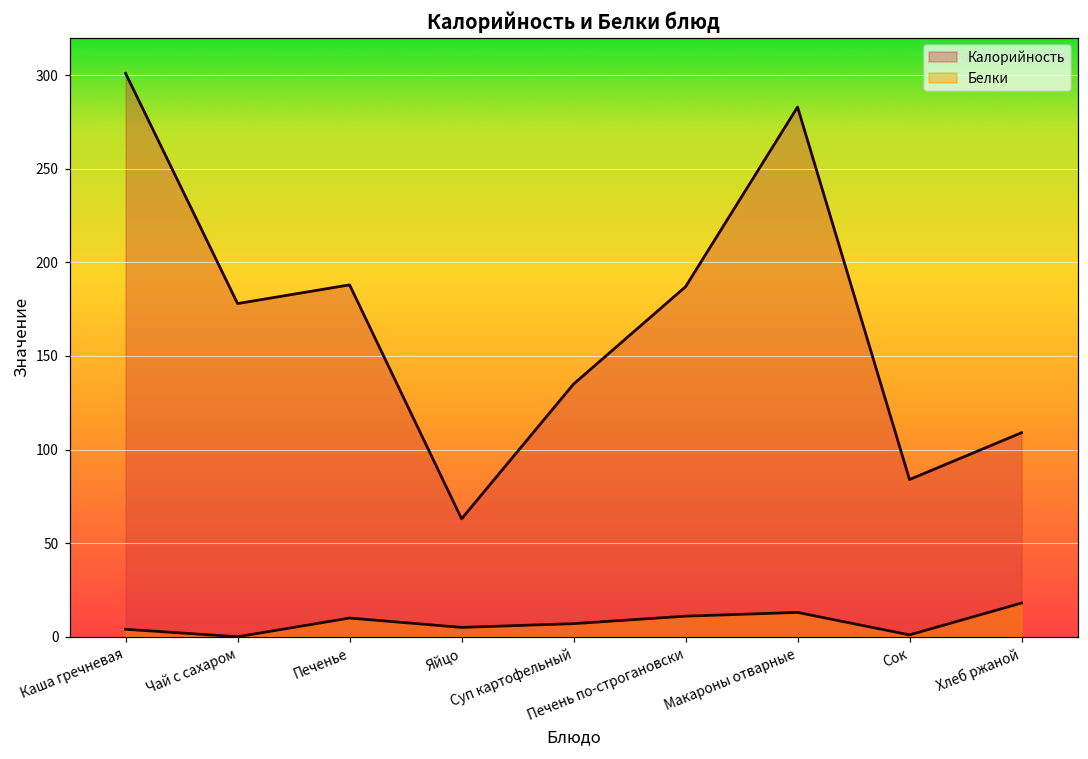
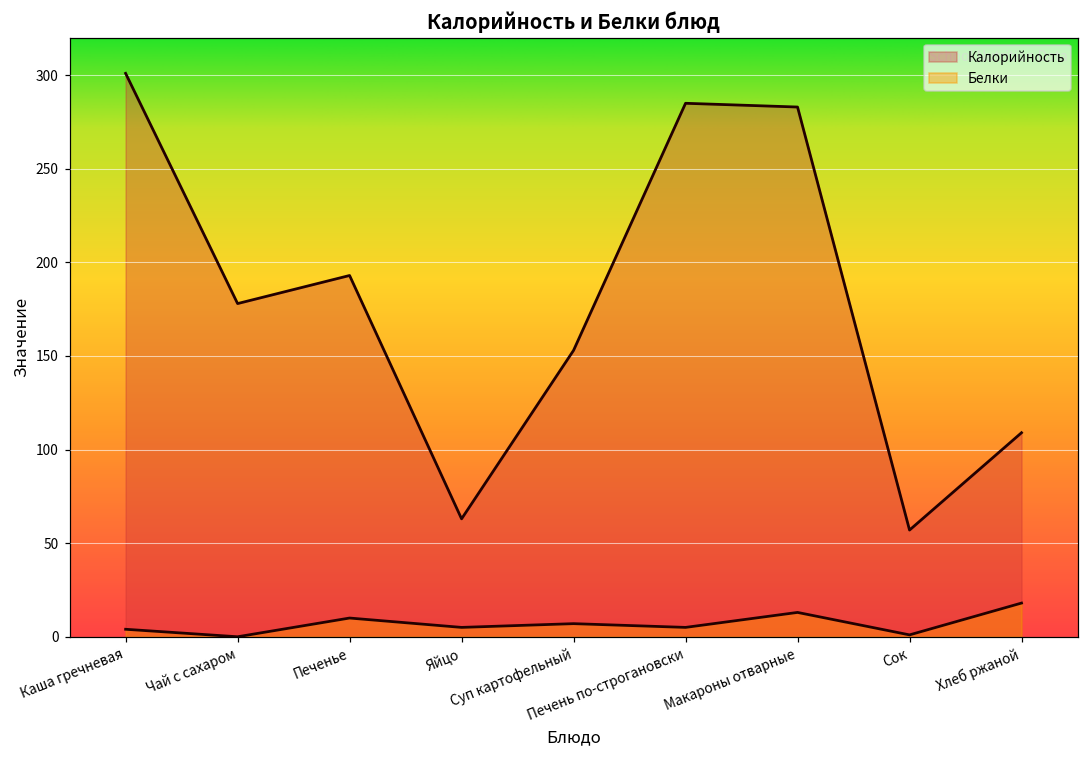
  {
    "Калорийность": {
      "Каша гречневая": 301,
      "Чай с сахаром": 178,
-     "Печенье": 188,
+     "Печенье": 193,
      "Яйцо": 63,
-     "Суп картофельный": 135,
-     "Печень по-строгановски": 187,
+     "Суп картофельный": 153,
+     "Печень по-строгановски": 285,
      "Макароны отварные": 283,
-     "Сок": 84,
+     "Сок": 57,
      "Хлеб ржаной": 109
    },
    "Белки": {
      "Каша гречневая": 4,
      "Чай с сахаром": 0,
      "Печенье": 10,
      "Яйцо": 5,
      "Суп картофельный": 7,
-     "Печень по-строгановски": 11,
+     "Печень по-строгановски": 5,
      "Макароны отварные": 13,
      "Сок": 1,
      "Хлеб ржаной": 18
    }
  }
